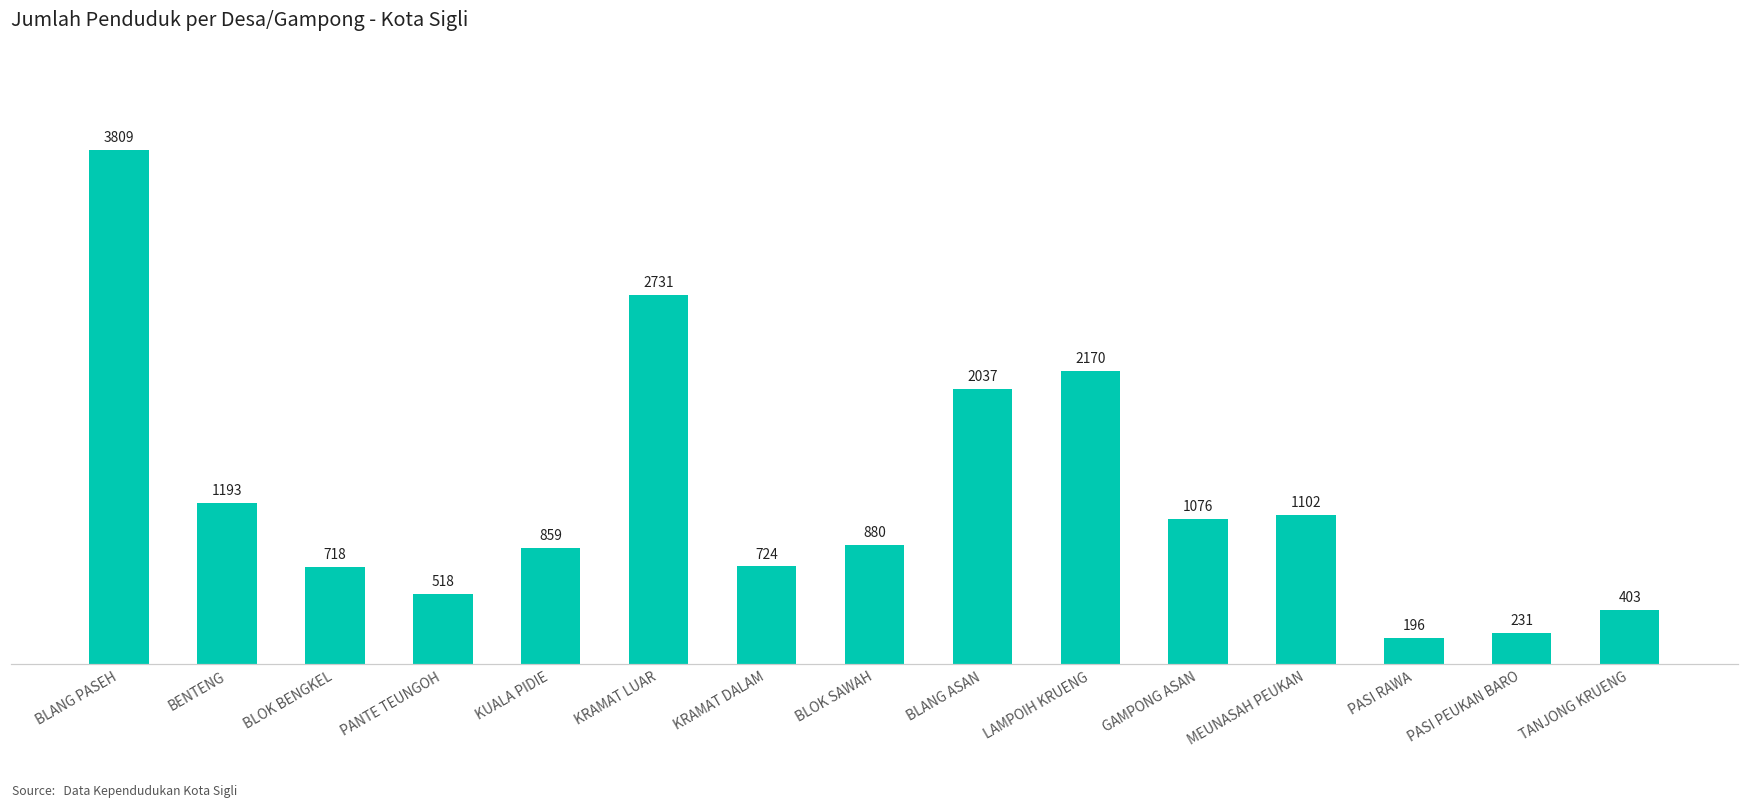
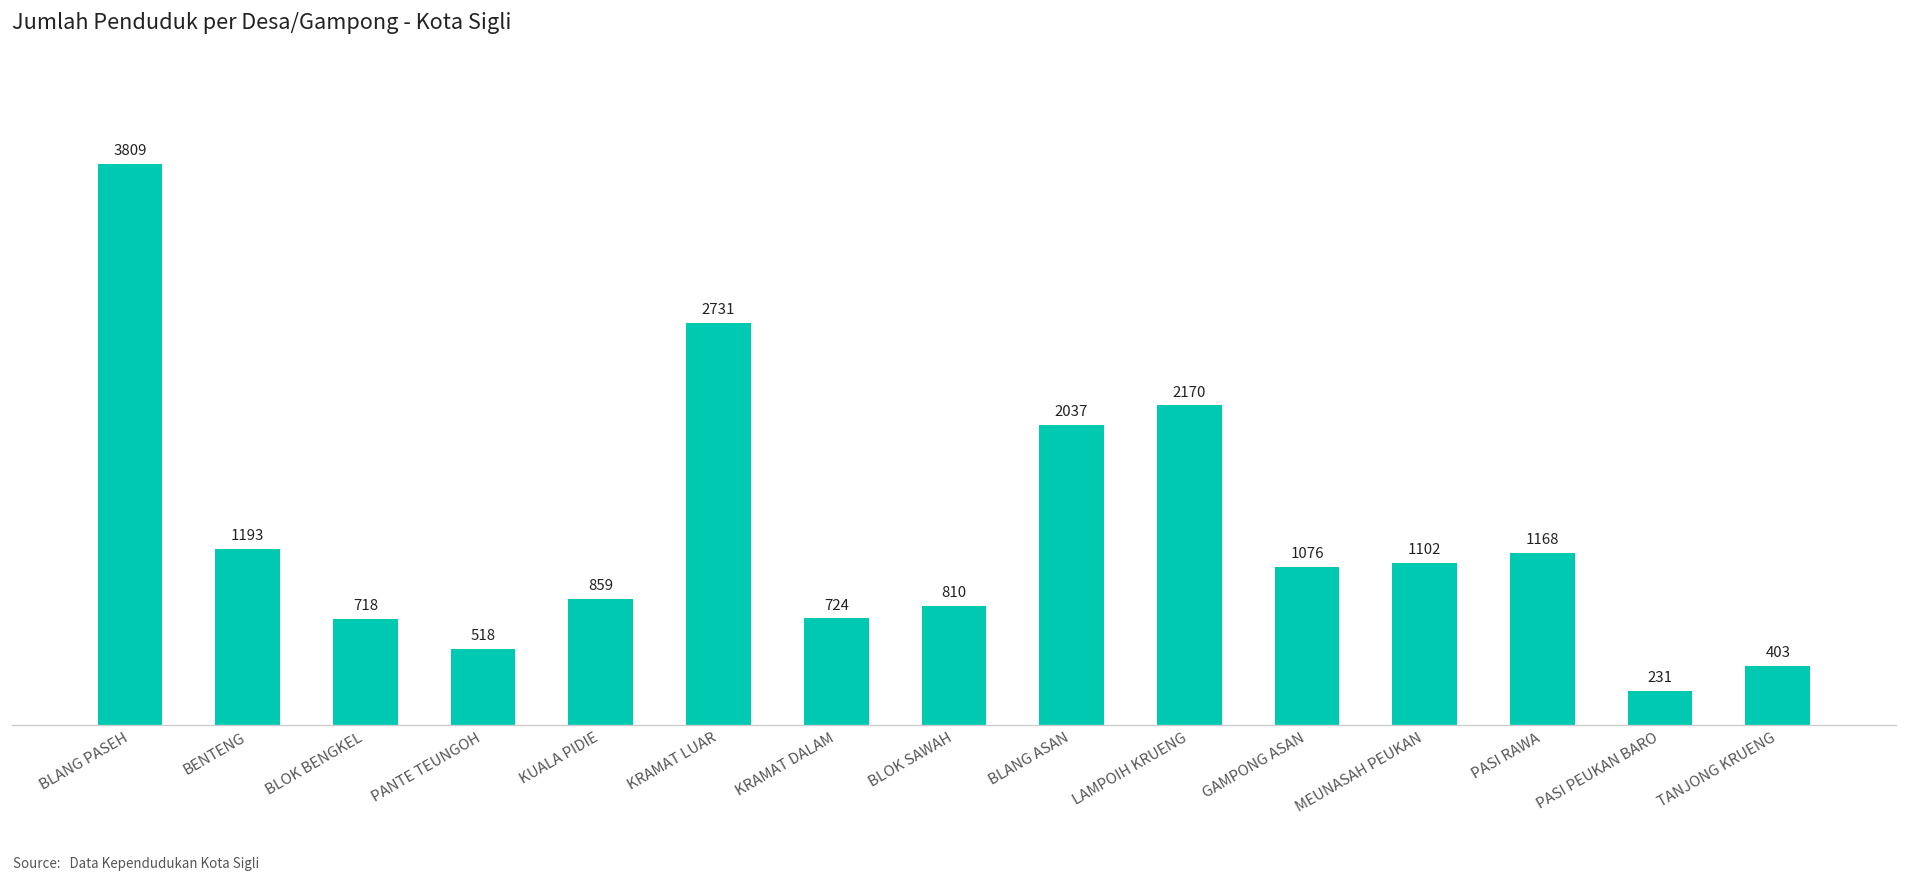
  {
    "BLANG PASEH": 3809,
    "BENTENG": 1193,
    "BLOK BENGKEL": 718,
    "PANTE TEUNGOH": 518,
    "KUALA PIDIE": 859,
    "KRAMAT LUAR": 2731,
    "KRAMAT DALAM": 724,
-   "BLOK SAWAH": 880,
+   "BLOK SAWAH": 810,
    "BLANG ASAN": 2037,
    "LAMPOIH KRUENG": 2170,
    "GAMPONG ASAN": 1076,
    "MEUNASAH PEUKAN": 1102,
-   "PASI RAWA": 196,
+   "PASI RAWA": 1168,
    "PASI PEUKAN BARO": 231,
    "TANJONG KRUENG": 403
  }
